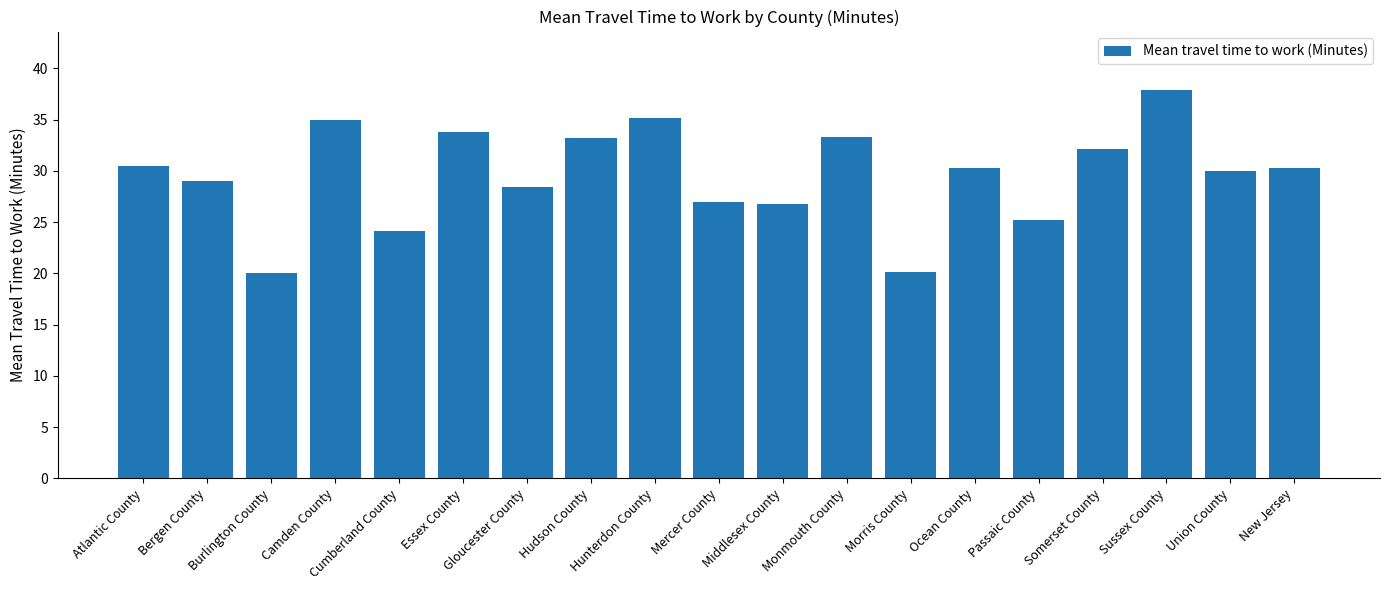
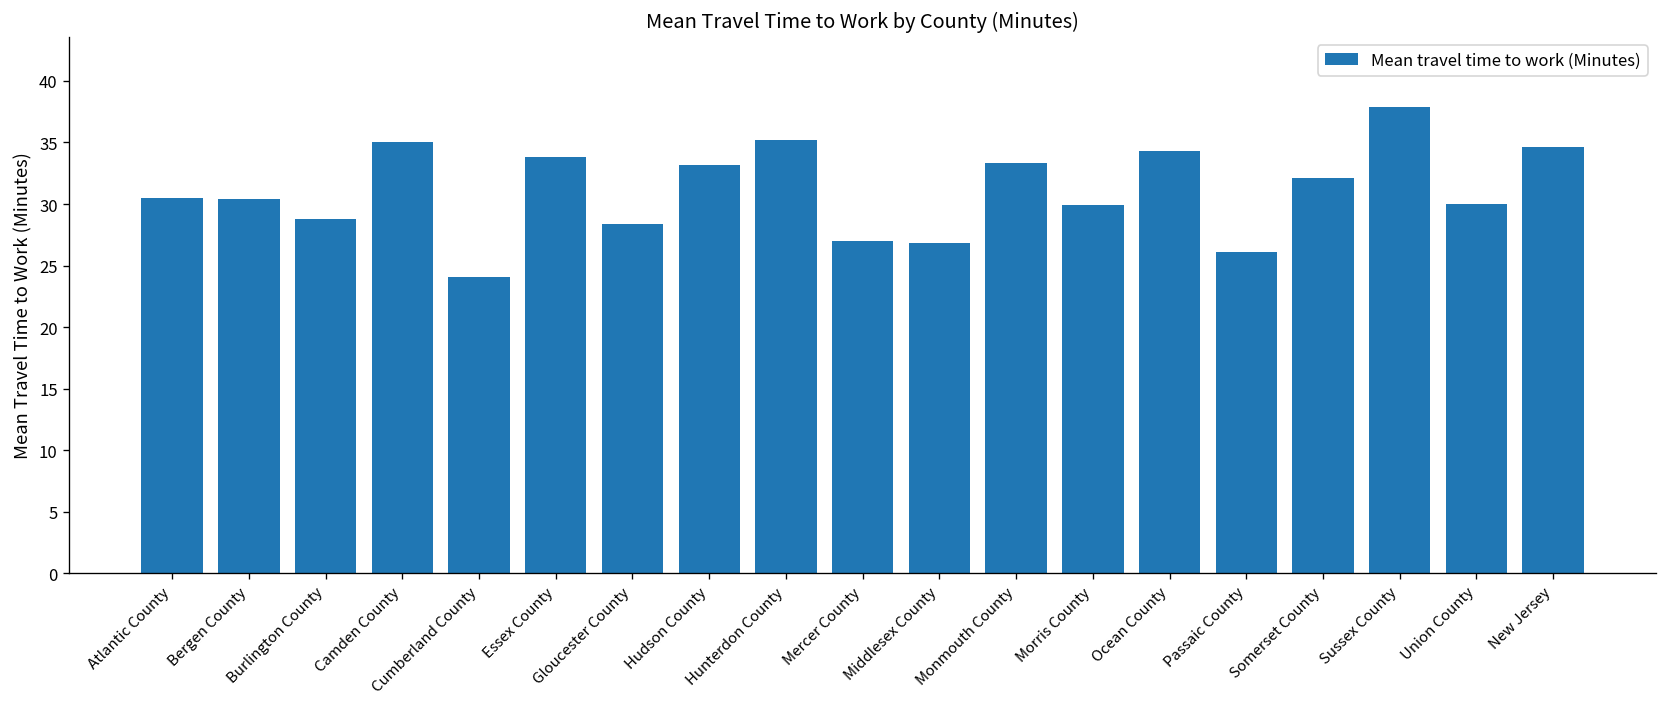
  {
    "Atlantic County": 30.5,
-   "Bergen County": 29.0,
-   "Burlington County": 20.0,
+   "Bergen County": 30.4,
+   "Burlington County": 28.8,
    "Camden County": 35.0,
    "Cumberland County": 24.1,
    "Essex County": 33.8,
    "Gloucester County": 28.4,
    "Hudson County": 33.2,
    "Hunterdon County": 35.2,
    "Mercer County": 27.0,
    "Middlesex County": 26.8,
    "Monmouth County": 33.3,
-   "Morris County": 20.1,
-   "Ocean County": 30.3,
-   "Passaic County": 25.2,
+   "Morris County": 29.9,
+   "Ocean County": 34.3,
+   "Passaic County": 26.1,
    "Somerset County": 32.1,
    "Sussex County": 37.9,
    "Union County": 30.0,
-   "New Jersey": 30.3
+   "New Jersey": 34.6
  }
